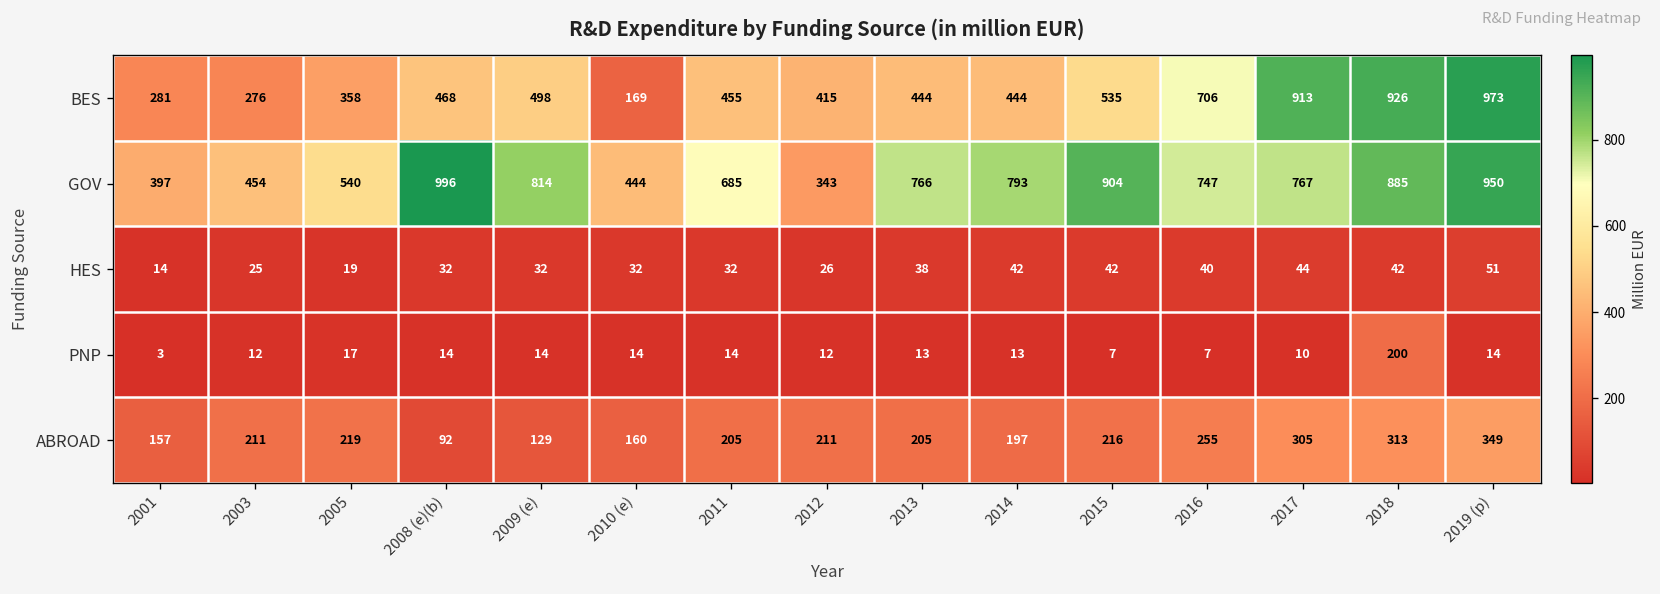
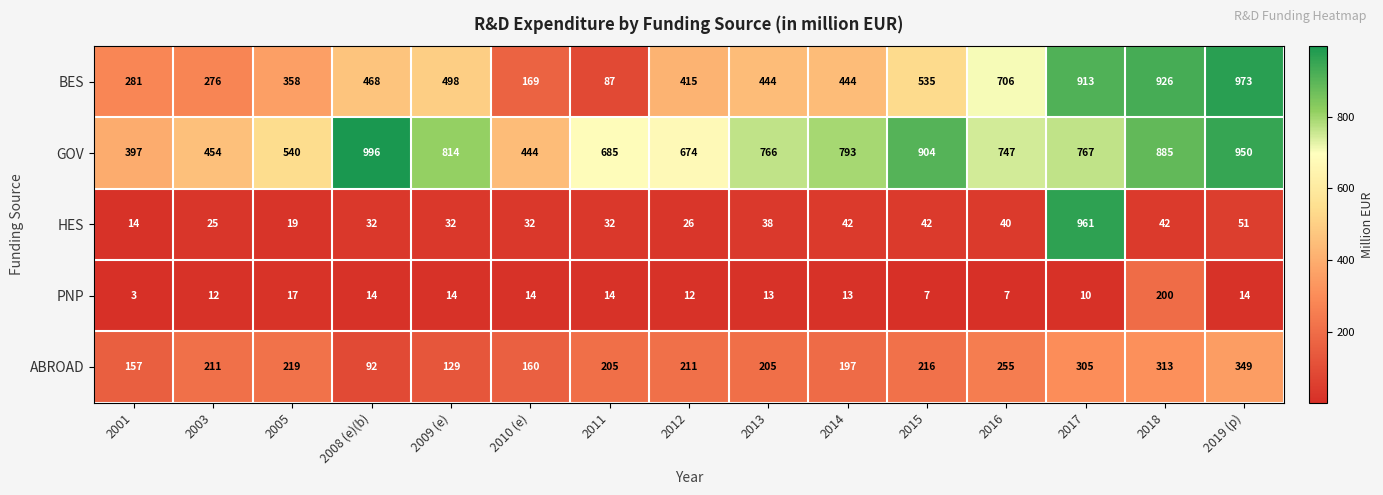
  {
    "BES": {
      "2001": 281,
      "2003": 276,
      "2005": 358,
      "2008 (e)(b)": 468,
      "2009 (e)": 498,
      "2010 (e)": 169,
-     "2011": 455,
+     "2011": 87,
      "2012": 415,
      "2013": 444,
      "2014": 444,
      "2015": 535,
      "2016": 706,
      "2017": 913,
      "2018": 926,
      "2019 (p)": 973
    },
    "GOV": {
      "2001": 397,
      "2003": 454,
      "2005": 540,
      "2008 (e)(b)": 996,
      "2009 (e)": 814,
      "2010 (e)": 444,
      "2011": 685,
-     "2012": 343,
+     "2012": 674,
      "2013": 766,
      "2014": 793,
      "2015": 904,
      "2016": 747,
      "2017": 767,
      "2018": 885,
      "2019 (p)": 950
    },
    "HES": {
      "2001": 14,
      "2003": 25,
      "2005": 19,
      "2008 (e)(b)": 32,
      "2009 (e)": 32,
      "2010 (e)": 32,
      "2011": 32,
      "2012": 26,
      "2013": 38,
      "2014": 42,
      "2015": 42,
      "2016": 40,
-     "2017": 44,
+     "2017": 961,
      "2018": 42,
      "2019 (p)": 51
    },
    "PNP": {
      "2001": 3,
      "2003": 12,
      "2005": 17,
      "2008 (e)(b)": 14,
      "2009 (e)": 14,
      "2010 (e)": 14,
      "2011": 14,
      "2012": 12,
      "2013": 13,
      "2014": 13,
      "2015": 7,
      "2016": 7,
      "2017": 10,
      "2018": 200,
      "2019 (p)": 14
    },
    "ABROAD": {
      "2001": 157,
      "2003": 211,
      "2005": 219,
      "2008 (e)(b)": 92,
      "2009 (e)": 129,
      "2010 (e)": 160,
      "2011": 205,
      "2012": 211,
      "2013": 205,
      "2014": 197,
      "2015": 216,
      "2016": 255,
      "2017": 305,
      "2018": 313,
      "2019 (p)": 349
    }
  }
